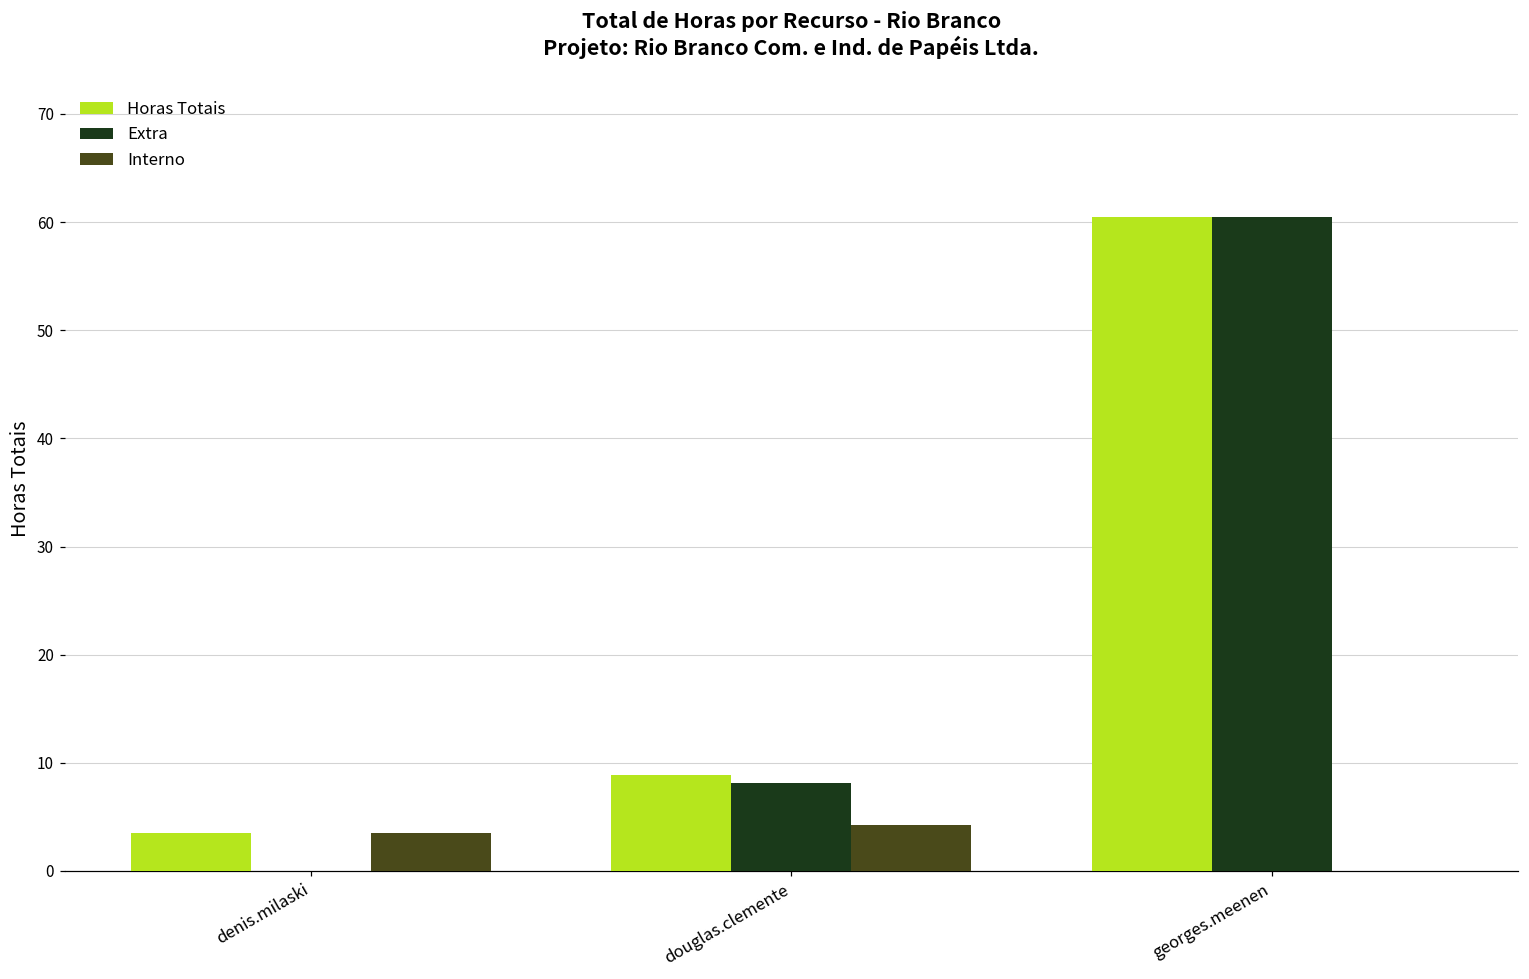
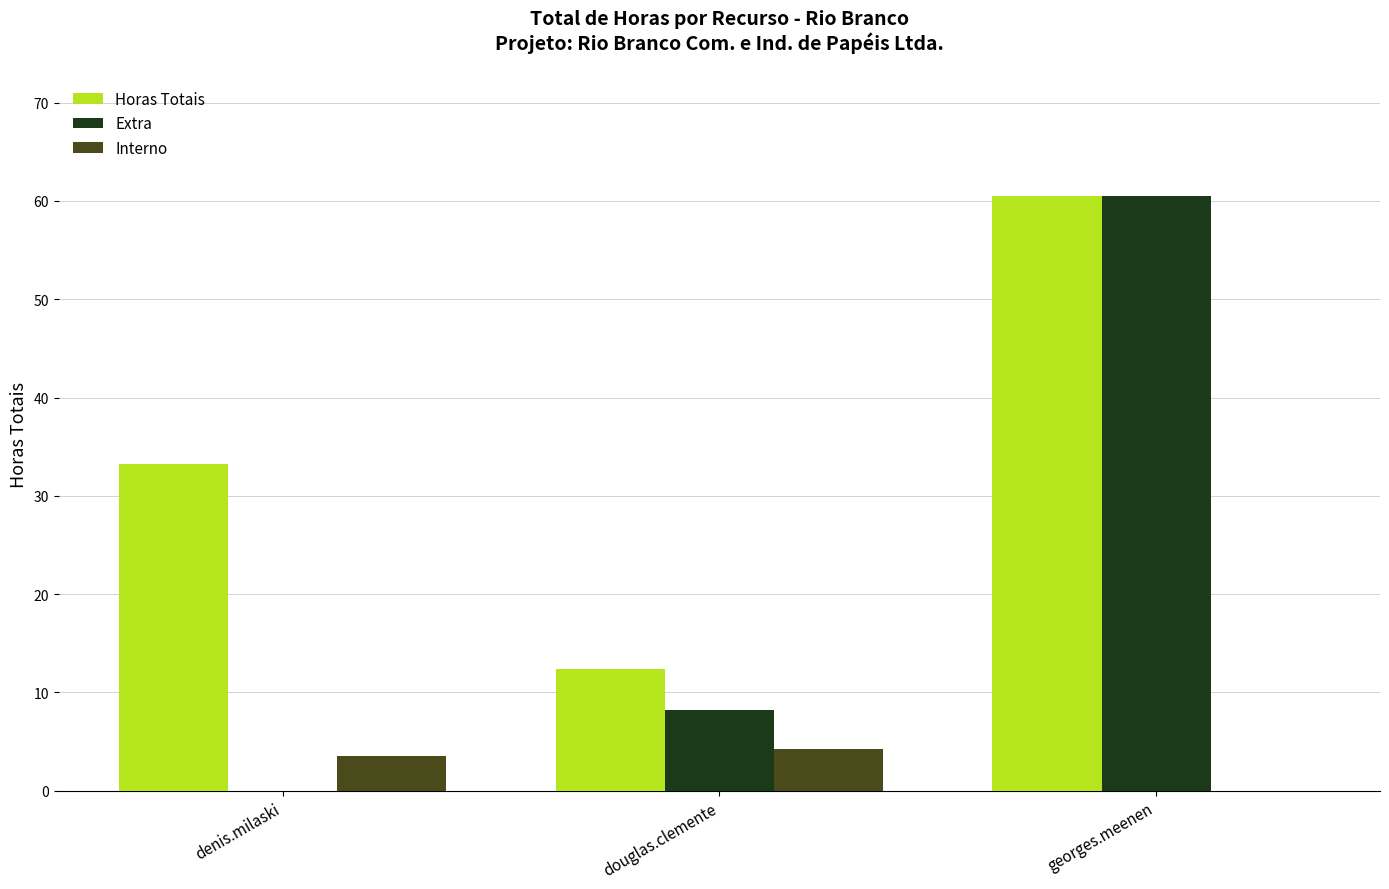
  {
    "Horas Totais": {
-     "denis.milaski": 4,
-     "douglas.clemente": 9,
+     "denis.milaski": 33,
+     "douglas.clemente": 12,
      "georges.meenen": 61
    }
  }
